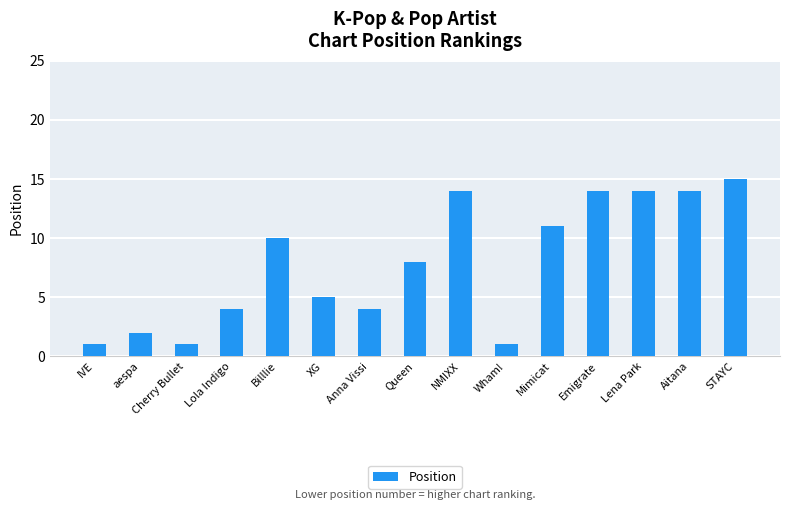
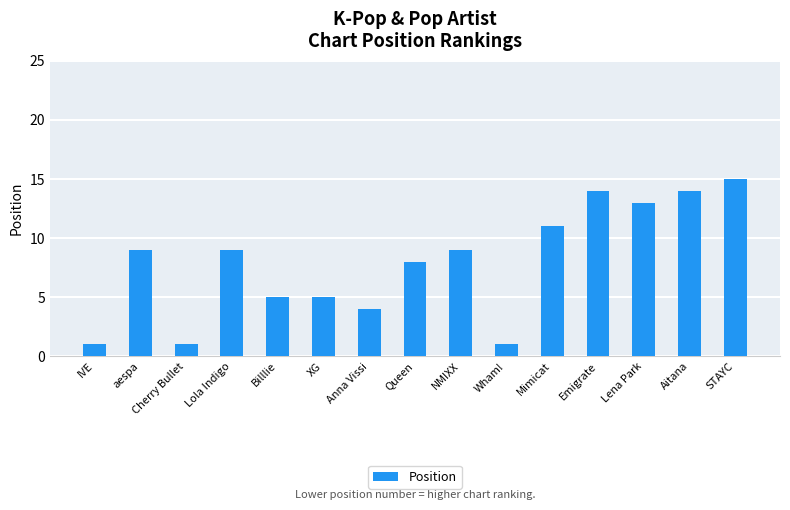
  {
    "IVE": 1,
-   "aespa": 2,
+   "aespa": 9,
    "Cherry Bullet": 1,
-   "Lola Indigo": 4,
-   "Billlie": 10,
+   "Lola Indigo": 9,
+   "Billlie": 5,
    "XG": 5,
    "Anna Vissi": 4,
    "Queen": 8,
-   "NMIXX": 14,
+   "NMIXX": 9,
    "Wham!": 1,
    "Mimicat": 11,
    "Emigrate": 14,
-   "Lena Park": 14,
+   "Lena Park": 13,
    "Aitana": 14,
    "STAYC": 15
  }
